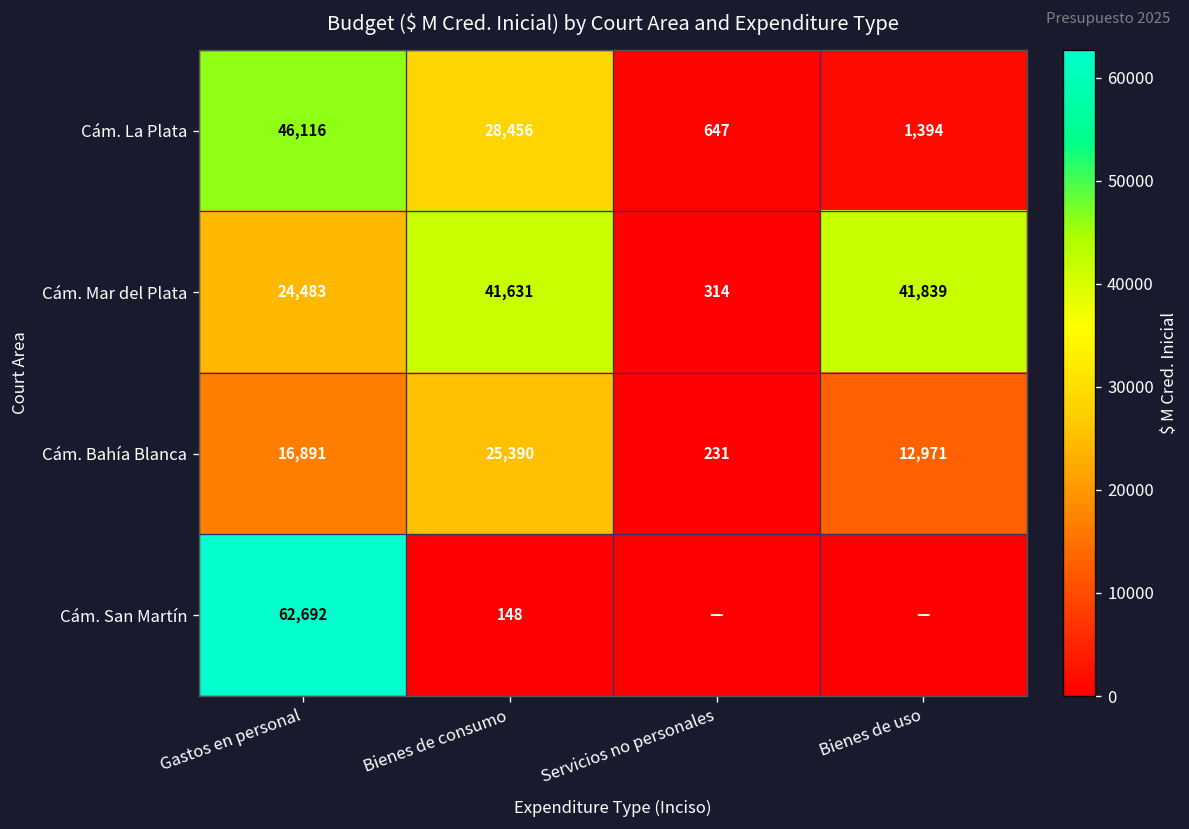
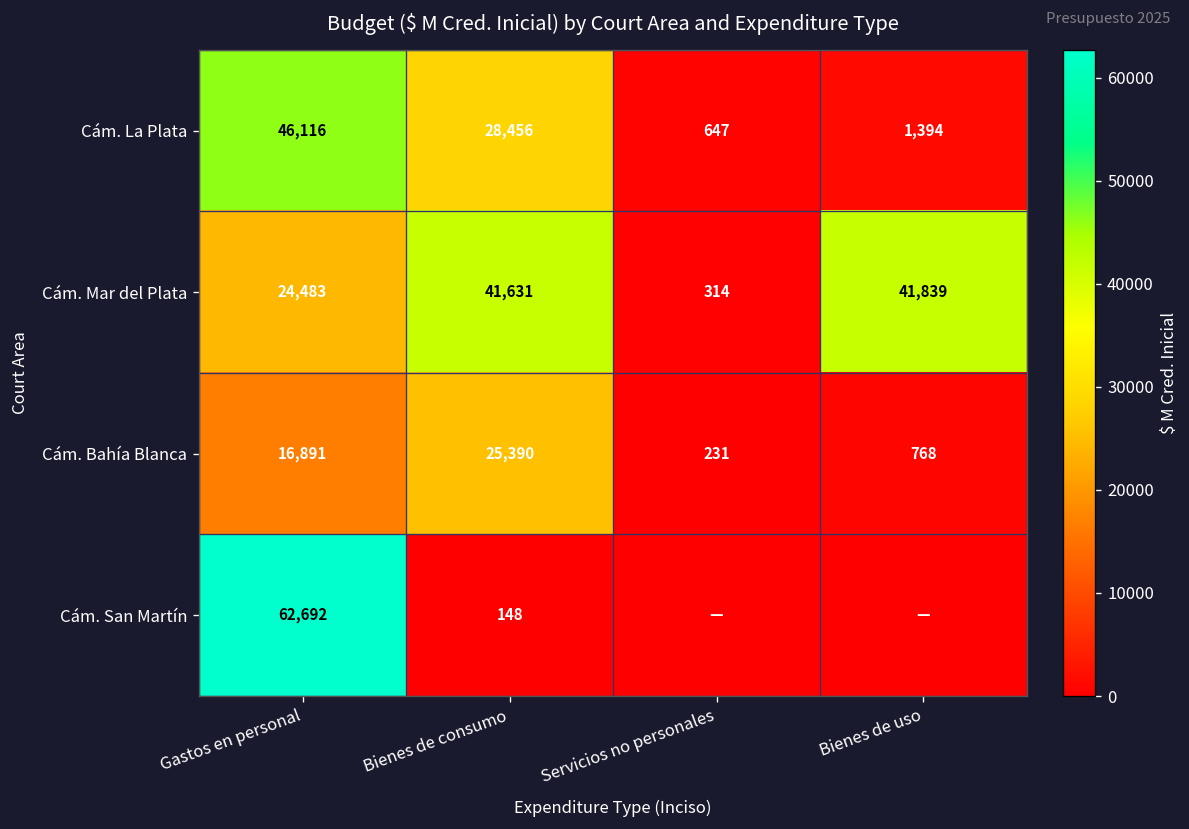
  {
    "Cám. La Plata": {
      "Gastos en personal": "46,116",
      "Bienes de consumo": "28,456",
      "Servicios no personales": "647",
      "Bienes de uso": "1,394"
    },
    "Cám. Mar del Plata": {
      "Gastos en personal": "24,483",
      "Bienes de consumo": "41,631",
      "Servicios no personales": "314",
      "Bienes de uso": "41,839"
    },
    "Cám. Bahía Blanca": {
      "Gastos en personal": "16,891",
      "Bienes de consumo": "25,390",
      "Servicios no personales": "231",
-     "Bienes de uso": "12,971"
+     "Bienes de uso": "768"
    },
    "Cám. San Martín": {
      "Gastos en personal": "62,692",
      "Bienes de consumo": "148"
    }
  }
